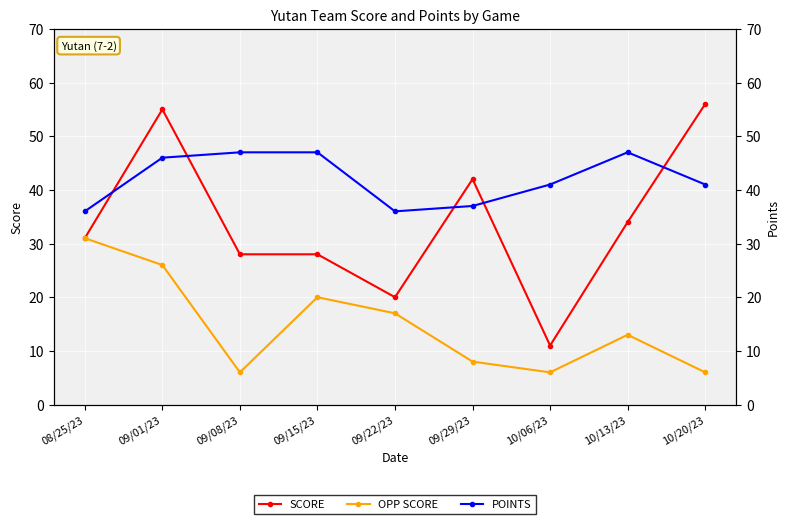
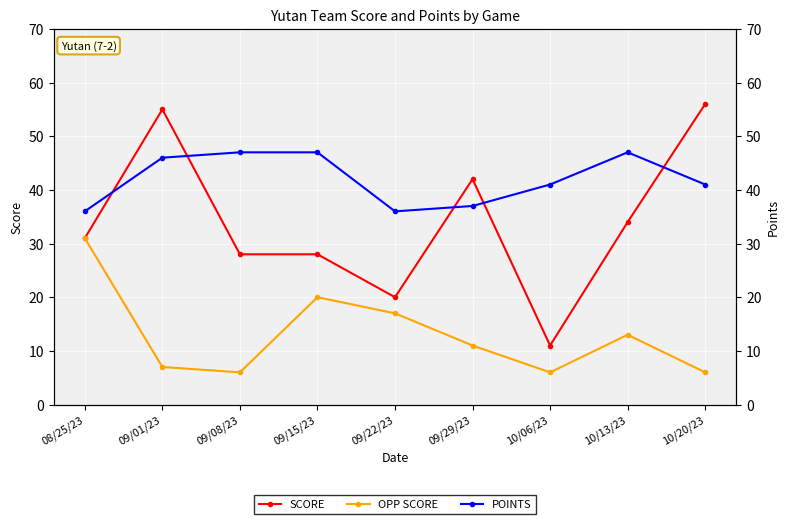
  {
    "SCORE": {
      "09/01/23": 55,
      "09/08/23": 28,
      "09/15/23": 28,
      "09/22/23": 20,
      "09/29/23": 42,
      "10/06/23": 11,
      "10/13/23": 34,
      "10/20/23": 56
    },
    "OPP SCORE": {
-     "09/01/23": 26,
+     "09/01/23": 7,
      "09/08/23": 6,
      "09/15/23": 20,
      "09/22/23": 17,
-     "09/29/23": 8,
+     "09/29/23": 11,
      "10/06/23": 6,
      "10/13/23": 13,
      "10/20/23": 6
    },
    "POINTS": {
      "08/25/23": 36,
      "09/01/23": 46,
      "09/08/23": 47,
      "09/15/23": 47,
      "09/22/23": 36,
      "09/29/23": 37,
      "10/06/23": 41,
      "10/13/23": 47,
      "10/20/23": 41
    }
  }
